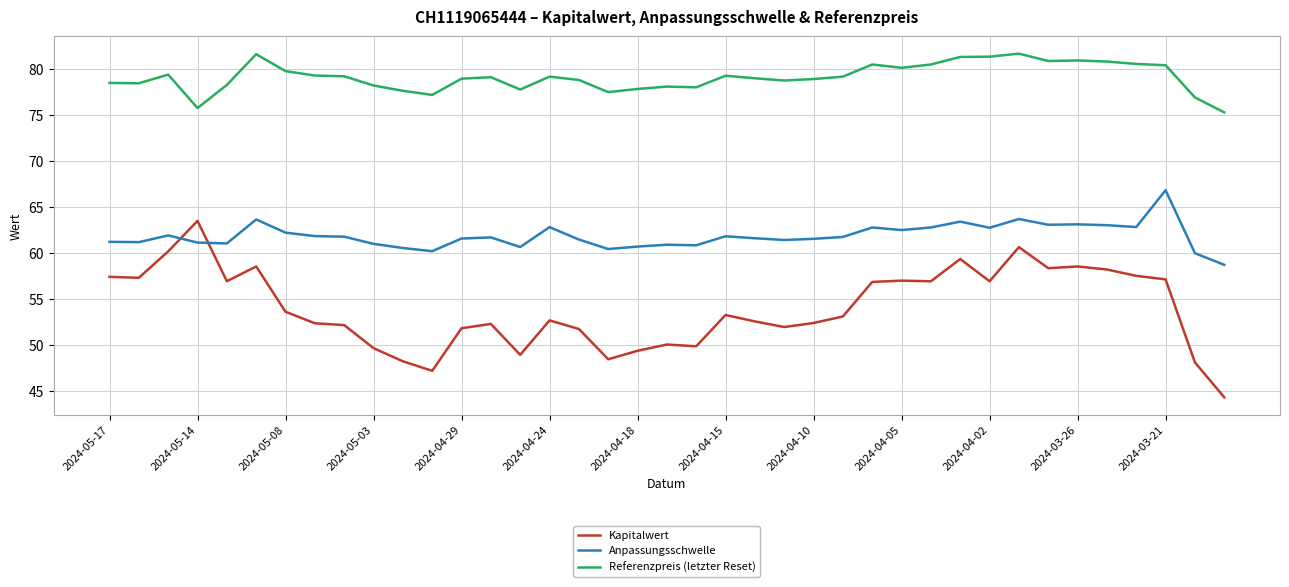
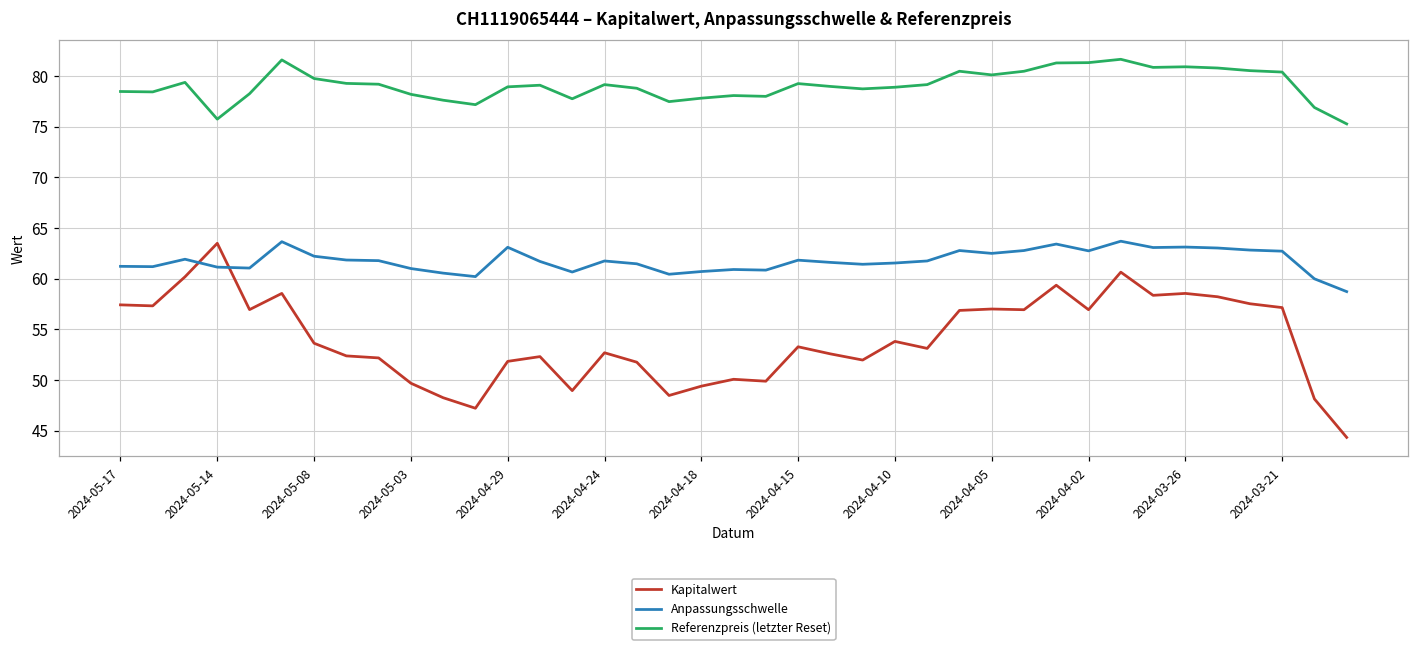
  {
    "Kapitalwert": {
      "2024-05-17": 57,
      "2024-05-14": 63,
      "2024-05-08": 54,
      "2024-05-03": 50,
      "2024-04-29": 52,
      "2024-04-24": 53,
      "2024-04-18": 49,
      "2024-04-15": 53,
-     "2024-04-10": 52,
+     "2024-04-10": 54,
      "2024-04-05": 57,
      "2024-04-02": 57,
      "2024-03-26": 59,
      "2024-03-21": 57
    },
    "Anpassungsschwelle": {
      "2024-05-17": 61,
      "2024-05-14": 61,
      "2024-05-08": 62,
      "2024-05-03": 61,
-     "2024-04-29": 62,
-     "2024-04-24": 63,
+     "2024-04-29": 63,
+     "2024-04-24": 62,
      "2024-04-18": 61,
      "2024-04-15": 62,
      "2024-04-10": 62,
      "2024-04-05": 62,
      "2024-04-02": 63,
      "2024-03-26": 63,
-     "2024-03-21": 67
+     "2024-03-21": 63
    },
    "Referenzpreis (letzter Reset)": {
      "2024-05-17": 78,
      "2024-05-14": 76,
      "2024-05-08": 80,
      "2024-05-03": 78,
      "2024-04-29": 79,
      "2024-04-24": 79,
      "2024-04-18": 78,
      "2024-04-15": 79,
      "2024-04-10": 79,
      "2024-04-05": 80,
      "2024-04-02": 81,
      "2024-03-26": 81,
      "2024-03-21": 80
    }
  }
